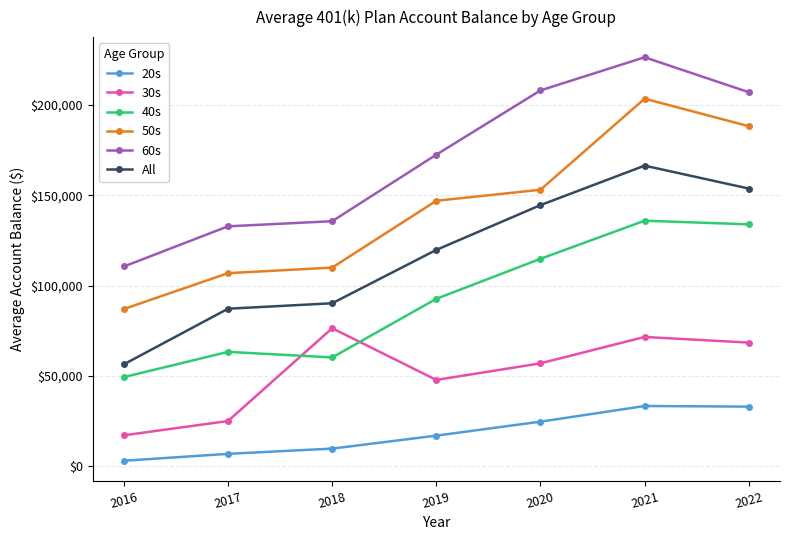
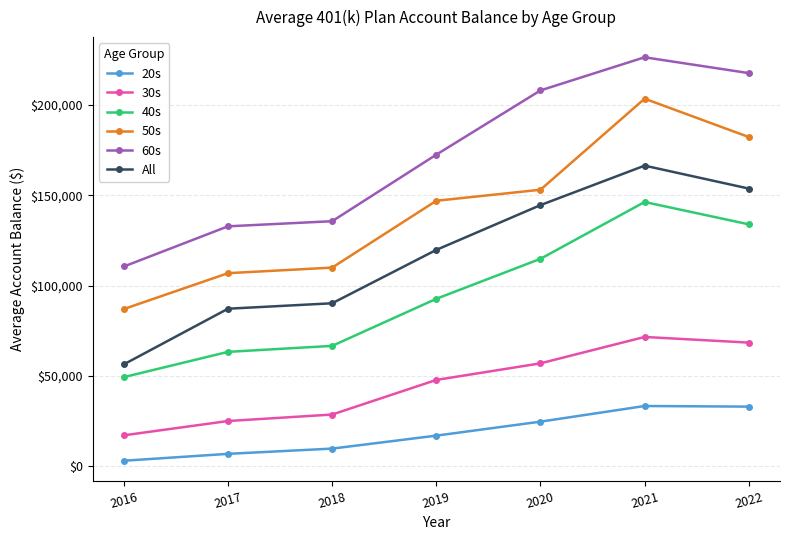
  {
    "20s": {
      "2016": "$3,000",
      "2017": "$7,000",
      "2018": "$10,000",
      "2019": "$17,000",
      "2020": "$25,000",
      "2021": "$33,000",
      "2022": "$33,000"
    },
    "30s": {
      "2016": "$17,000",
      "2017": "$25,000",
-     "2018": "$76,000",
+     "2018": "$29,000",
      "2019": "$48,000",
      "2020": "$57,000",
      "2021": "$72,000",
      "2022": "$68,000"
    },
    "40s": {
      "2016": "$49,000",
      "2017": "$63,000",
-     "2018": "$60,000",
+     "2018": "$67,000",
      "2019": "$93,000",
      "2020": "$115,000",
-     "2021": "$136,000",
+     "2021": "$146,000",
      "2022": "$134,000"
    },
    "50s": {
      "2016": "$87,000",
      "2017": "$107,000",
      "2018": "$110,000",
      "2019": "$147,000",
      "2020": "$153,000",
      "2021": "$203,000",
-     "2022": "$188,000"
+     "2022": "$182,000"
    },
    "60s": {
      "2016": "$111,000",
      "2017": "$133,000",
      "2018": "$136,000",
      "2019": "$172,000",
      "2020": "$208,000",
      "2021": "$226,000",
-     "2022": "$207,000"
+     "2022": "$218,000"
    },
    "All": {
      "2016": "$56,000",
      "2017": "$87,000",
      "2018": "$90,000",
      "2019": "$120,000",
      "2020": "$145,000",
      "2021": "$166,000",
      "2022": "$154,000"
    }
  }
